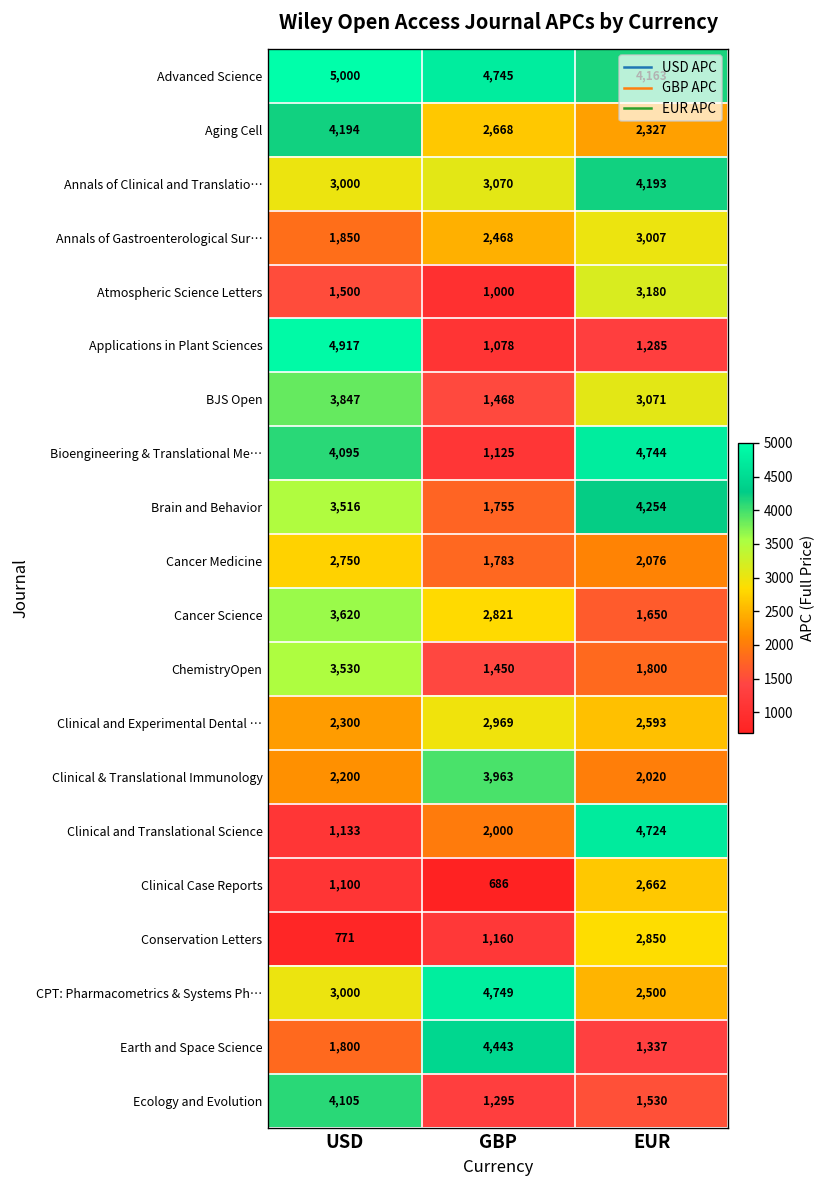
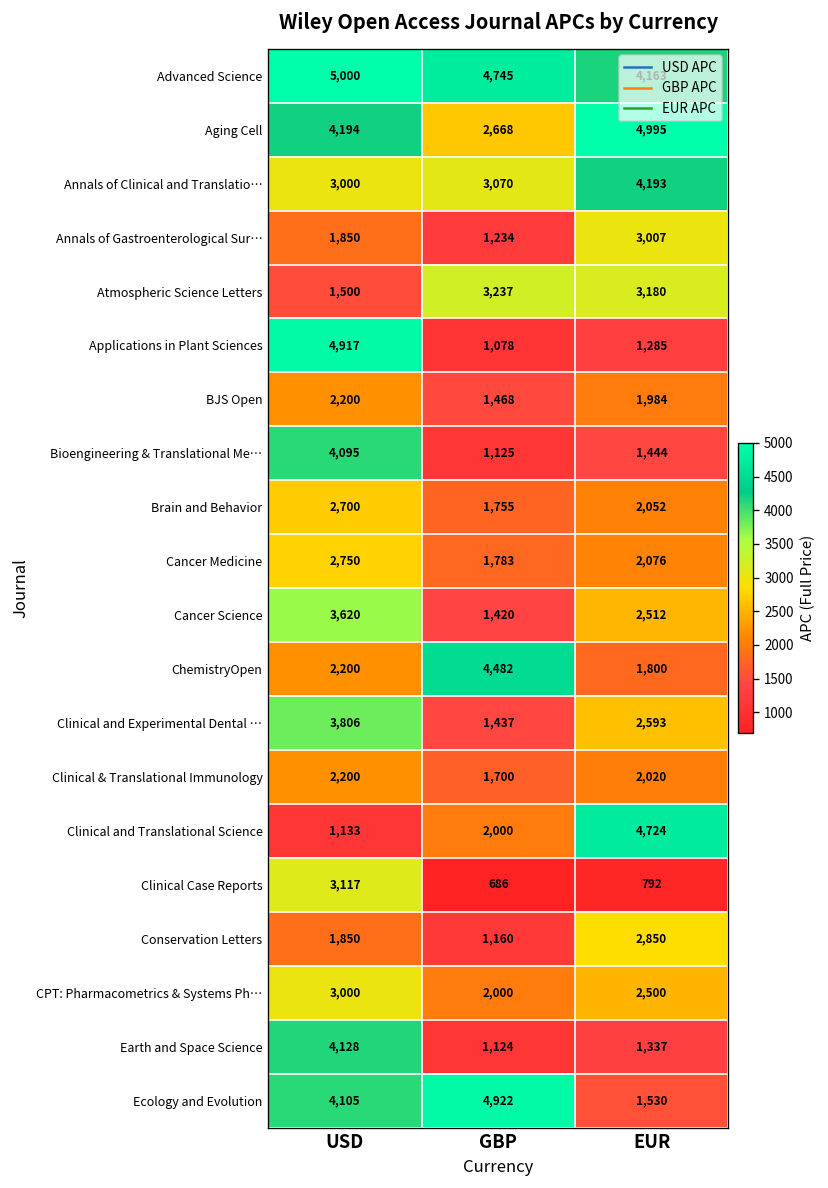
  {
    "Advanced Science": {
      "USD": "5,000",
      "GBP": "4,745"
    },
    "Aging Cell": {
      "USD": "4,194",
      "GBP": "2,668",
-     "EUR": "2,327"
+     "EUR": "4,995"
    },
    "Annals of Clinical and Translatio…": {
      "USD": "3,000",
      "GBP": "3,070",
      "EUR": "4,193"
    },
    "Annals of Gastroenterological Sur…": {
      "USD": "1,850",
-     "GBP": "2,468",
+     "GBP": "1,234",
      "EUR": "3,007"
    },
    "Atmospheric Science Letters": {
      "USD": "1,500",
-     "GBP": "1,000",
+     "GBP": "3,237",
      "EUR": "3,180"
    },
    "Applications in Plant Sciences": {
      "USD": "4,917",
      "GBP": "1,078",
      "EUR": "1,285"
    },
    "BJS Open": {
-     "USD": "3,847",
+     "USD": "2,200",
      "GBP": "1,468",
-     "EUR": "3,071"
+     "EUR": "1,984"
    },
    "Bioengineering & Translational Me…": {
      "USD": "4,095",
      "GBP": "1,125",
-     "EUR": "4,744"
+     "EUR": "1,444"
    },
    "Brain and Behavior": {
-     "USD": "3,516",
+     "USD": "2,700",
      "GBP": "1,755",
-     "EUR": "4,254"
+     "EUR": "2,052"
    },
    "Cancer Medicine": {
      "USD": "2,750",
      "GBP": "1,783",
      "EUR": "2,076"
    },
    "Cancer Science": {
      "USD": "3,620",
-     "GBP": "2,821",
-     "EUR": "1,650"
+     "GBP": "1,420",
+     "EUR": "2,512"
    },
    "ChemistryOpen": {
-     "USD": "3,530",
-     "GBP": "1,450",
+     "USD": "2,200",
+     "GBP": "4,482",
      "EUR": "1,800"
    },
    "Clinical and Experimental Dental …": {
-     "USD": "2,300",
-     "GBP": "2,969",
+     "USD": "3,806",
+     "GBP": "1,437",
      "EUR": "2,593"
    },
    "Clinical & Translational Immunology": {
      "USD": "2,200",
-     "GBP": "3,963",
+     "GBP": "1,700",
      "EUR": "2,020"
    },
    "Clinical and Translational Science": {
      "USD": "1,133",
      "GBP": "2,000",
      "EUR": "4,724"
    },
    "Clinical Case Reports": {
-     "USD": "1,100",
+     "USD": "3,117",
      "GBP": "686",
-     "EUR": "2,662"
+     "EUR": "792"
    },
    "Conservation Letters": {
-     "USD": "771",
+     "USD": "1,850",
      "GBP": "1,160",
      "EUR": "2,850"
    },
    "CPT: Pharmacometrics & Systems Ph…": {
      "USD": "3,000",
-     "GBP": "4,749",
+     "GBP": "2,000",
      "EUR": "2,500"
    },
    "Earth and Space Science": {
-     "USD": "1,800",
-     "GBP": "4,443",
+     "USD": "4,128",
+     "GBP": "1,124",
      "EUR": "1,337"
    },
    "Ecology and Evolution": {
      "USD": "4,105",
-     "GBP": "1,295",
+     "GBP": "4,922",
      "EUR": "1,530"
    }
  }
